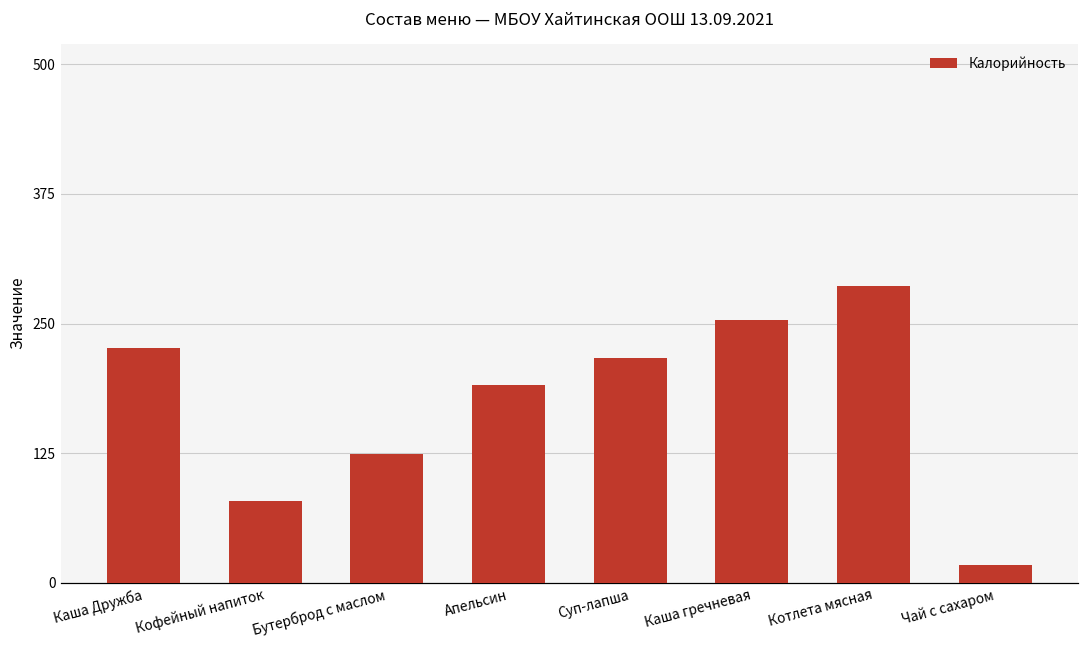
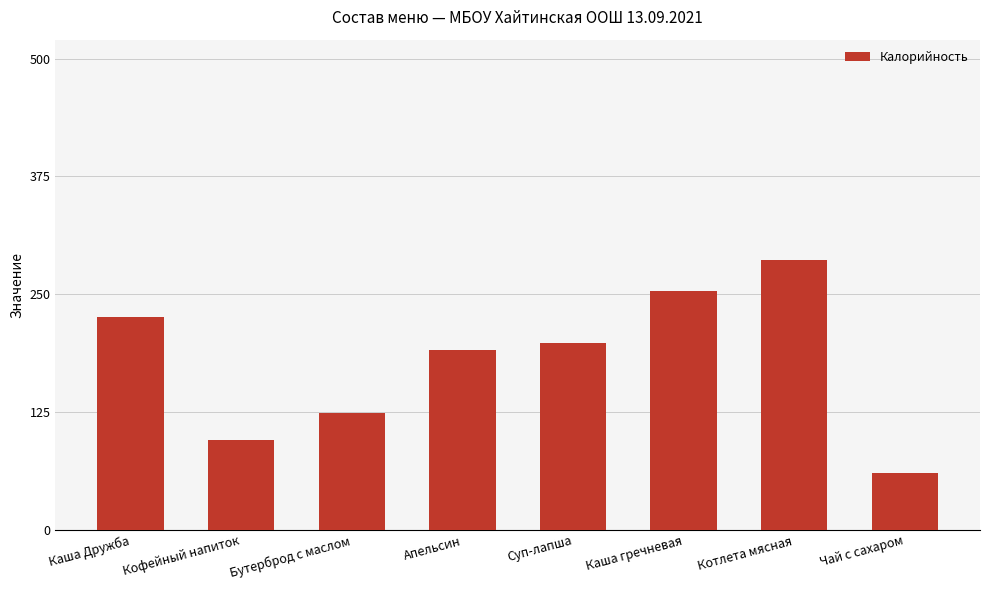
  {
    "Каша Дружба": 230,
-   "Кофейный напиток": 80,
+   "Кофейный напиток": 100,
    "Бутерброд с маслом": 120,
    "Апельсин": 190,
-   "Суп-лапша": 220,
+   "Суп-лапша": 200,
    "Каша гречневая": 250,
    "Котлета мясная": 290,
-   "Чай с сахаром": 20
+   "Чай с сахаром": 60
  }
